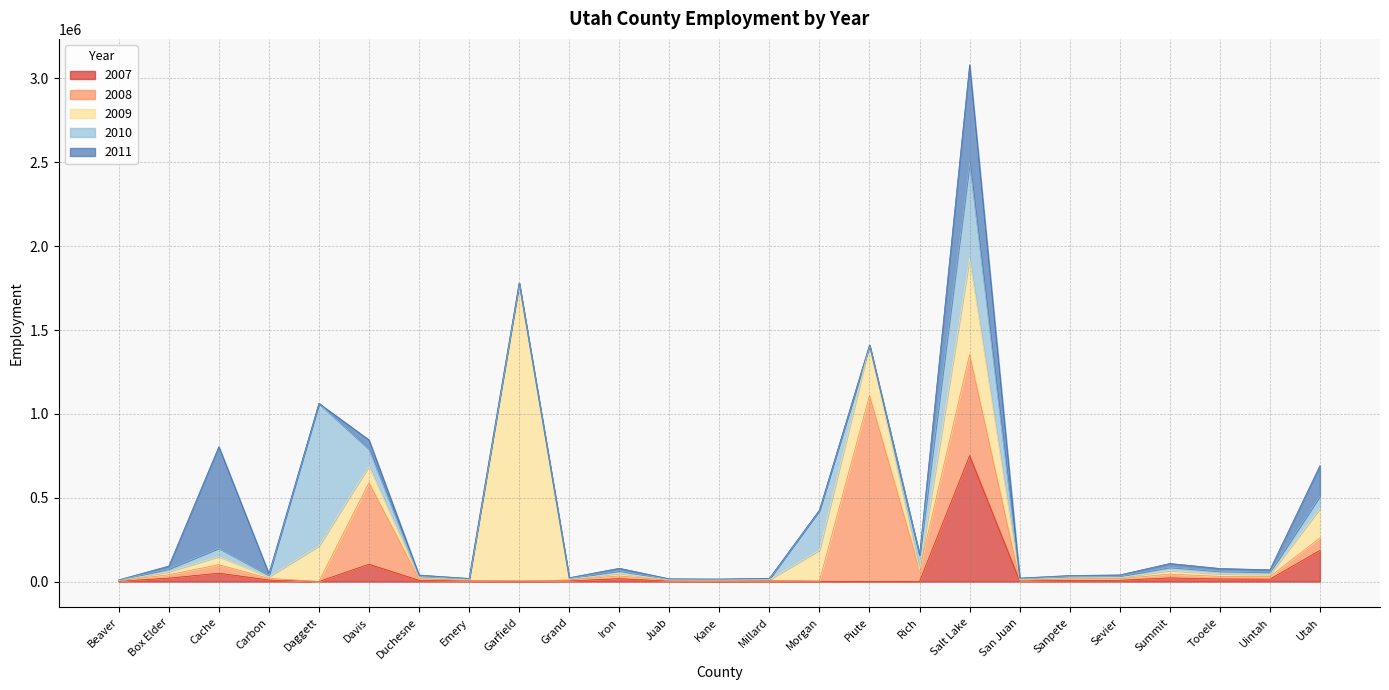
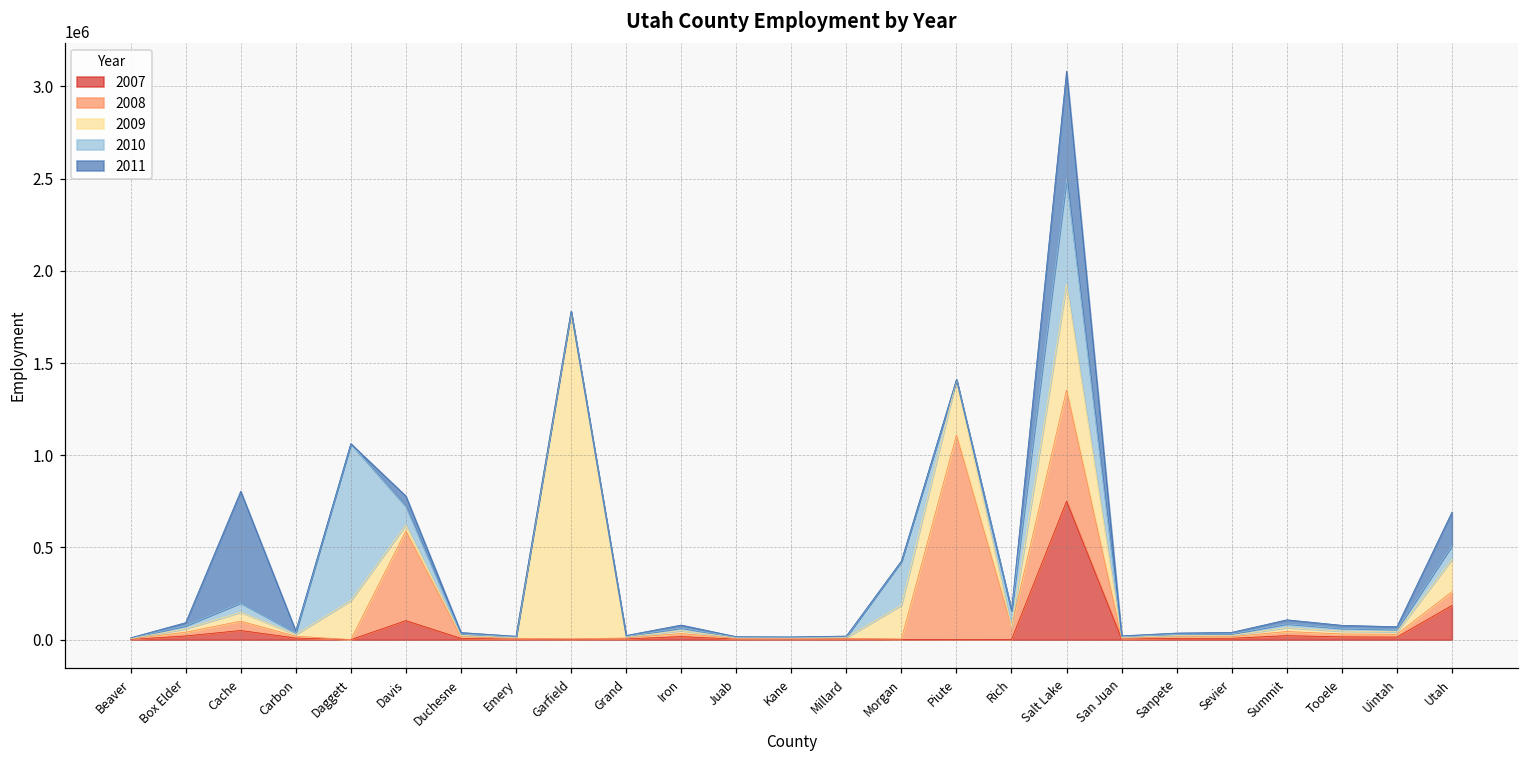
  {
    "2007": {
      "Box Elder": 20000,
      "Cache": 50000,
      "Davis": 100000,
      "Iron": 20000,
      "Piute": 0,
      "Rich": 0,
      "Salt Lake": 750000,
      "Summit": 20000,
      "Tooele": 20000,
      "Uintah": 10000,
      "Utah": 190000
    },
    "2008": {
      "Box Elder": 20000,
      "Cache": 50000,
      "Davis": 490000,
      "Iron": 20000,
      "Piute": 1110000,
      "Salt Lake": 600000,
      "Summit": 20000,
      "Tooele": 20000,
      "Utah": 70000
    },
    "2009": {
      "Box Elder": 20000,
      "Cache": 50000,
      "Daggett": 210000,
-     "Davis": 100000,
+     "Davis": 30000,
      "Morgan": 180000,
      "Salt Lake": 570000,
      "Summit": 20000,
      "Tooele": 20000,
      "Utah": 180000
    },
    "2010": {
      "Box Elder": 20000,
      "Cache": 50000,
      "Davis": 100000,
      "Salt Lake": 570000,
      "Summit": 20000,
      "Tooele": 20000,
      "Utah": 70000
    },
    "2011": {
      "Box Elder": 20000,
      "Cache": 610000,
      "Davis": 60000,
      "Iron": 20000,
      "Salt Lake": 580000,
      "Summit": 20000,
      "Tooele": 20000,
      "Utah": 180000
    }
  }
